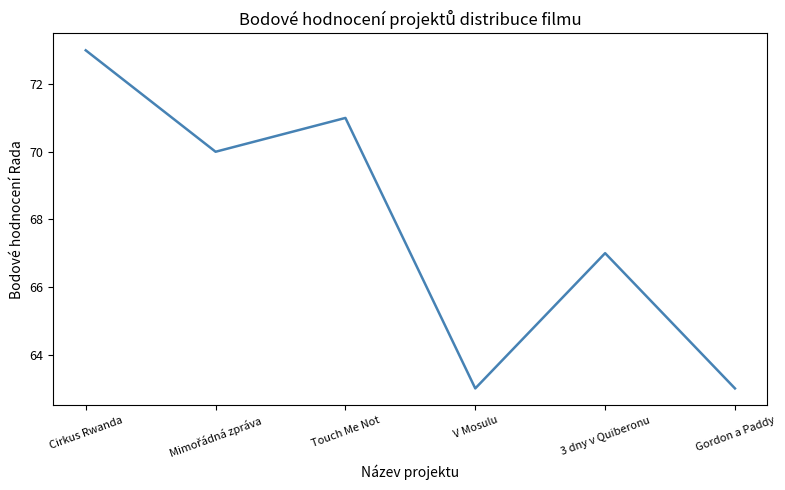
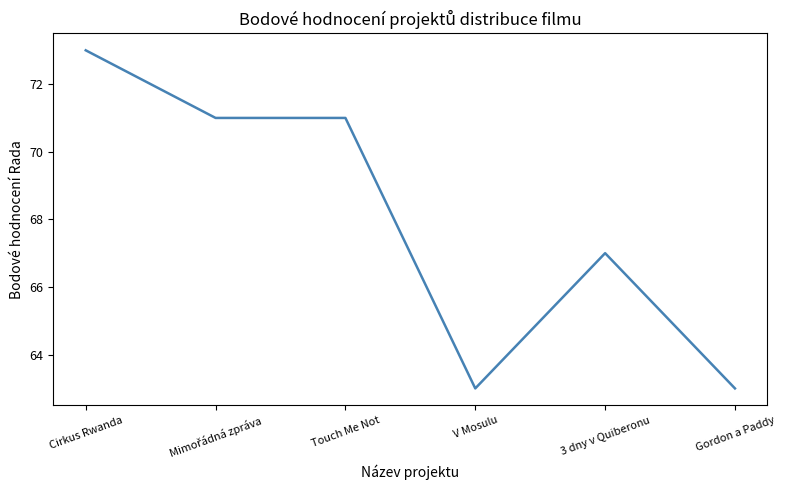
  {
    "Cirkus Rwanda": 73,
-   "Mimořádná zpráva": 70,
+   "Mimořádná zpráva": 71,
    "Touch Me Not": 71,
    "V Mosulu": 63,
    "3 dny v Quiberonu": 67,
    "Gordon a Paddy": 63
  }
